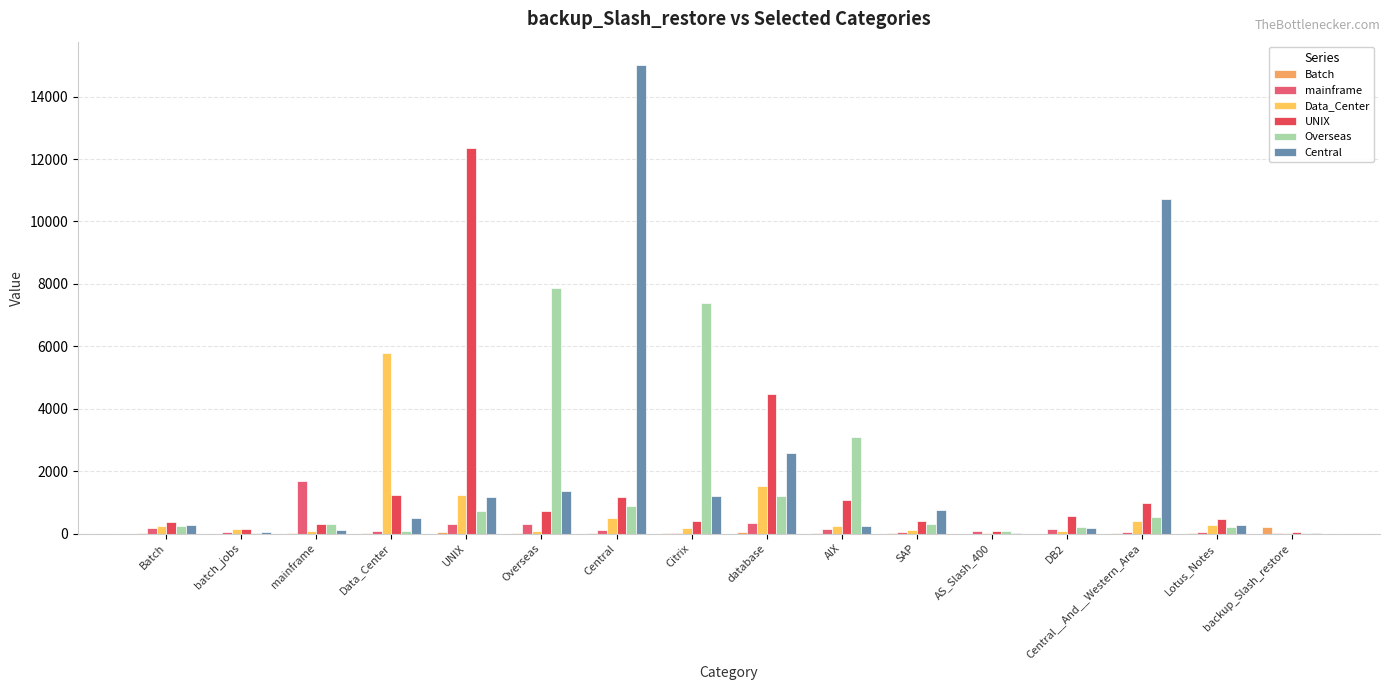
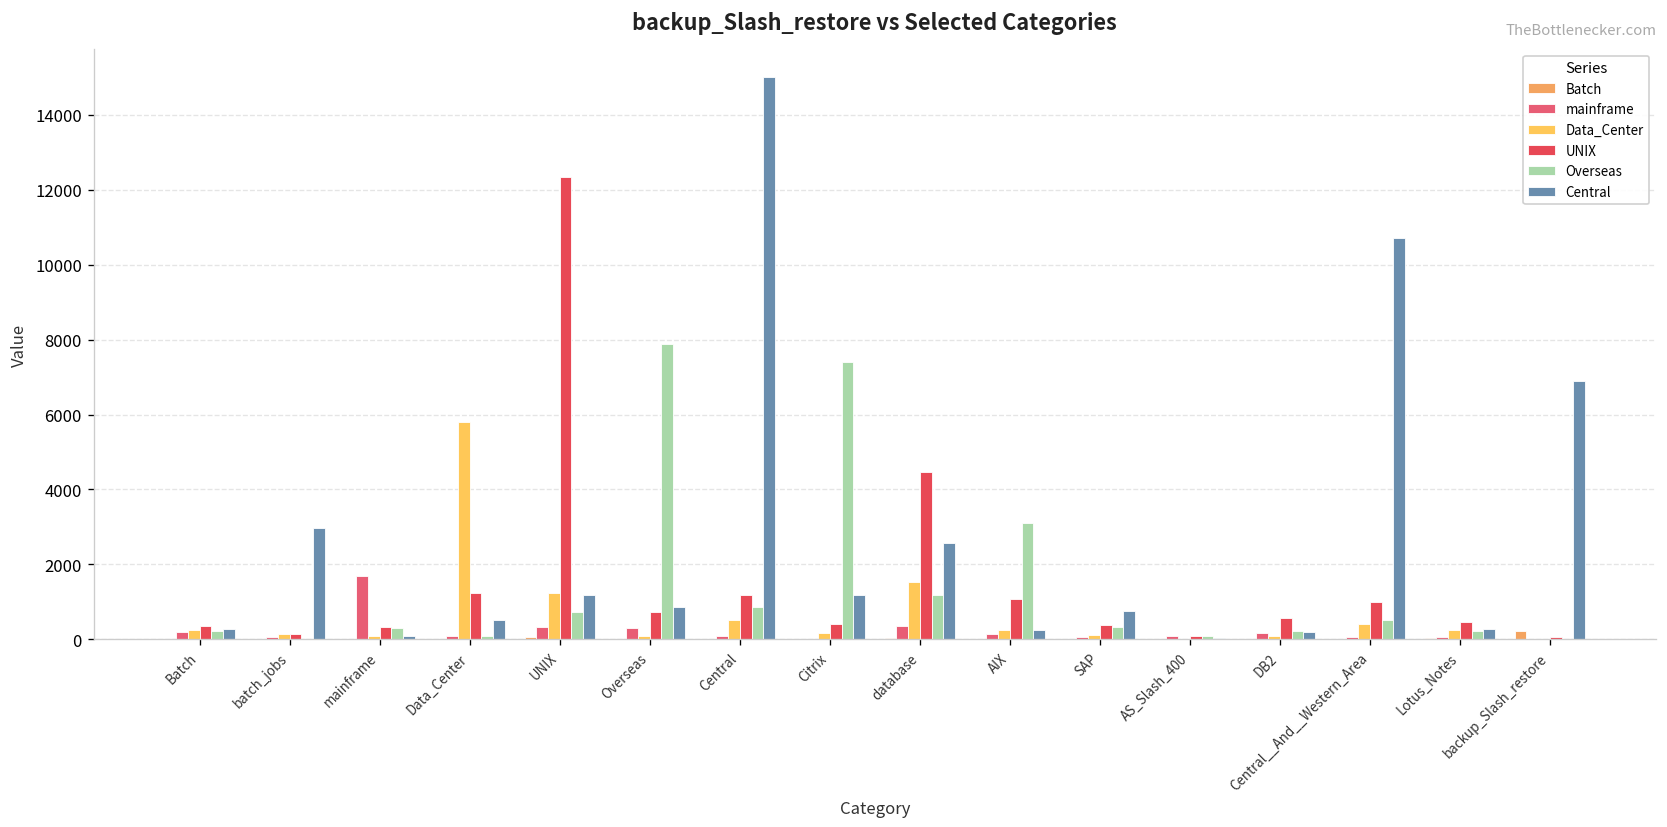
  {
    "Overseas": {
      "Batch": 200,
      "mainframe": 300,
      "Data_Center": 100,
      "UNIX": 700,
      "Overseas": 7900,
      "Central": 900,
      "Citrix": 7400,
      "database": 1200,
      "AIX": 3100,
      "SAP": 300,
      "AS_Slash_400": 100,
      "DB2": 200,
      "Central__And__Western_Area": 500,
      "Lotus_Notes": 200
    },
    "Central": {
      "Batch": 300,
-     "batch_jobs": 0,
+     "batch_jobs": 3000,
      "mainframe": 100,
      "Data_Center": 500,
      "UNIX": 1200,
-     "Overseas": 1400,
+     "Overseas": 900,
      "Central": 15000,
      "Citrix": 1200,
      "database": 2600,
      "AIX": 200,
      "SAP": 700,
      "DB2": 200,
      "Central__And__Western_Area": 10700,
      "Lotus_Notes": 300,
-     "backup_Slash_restore": 0
+     "backup_Slash_restore": 6900
    }
  }
